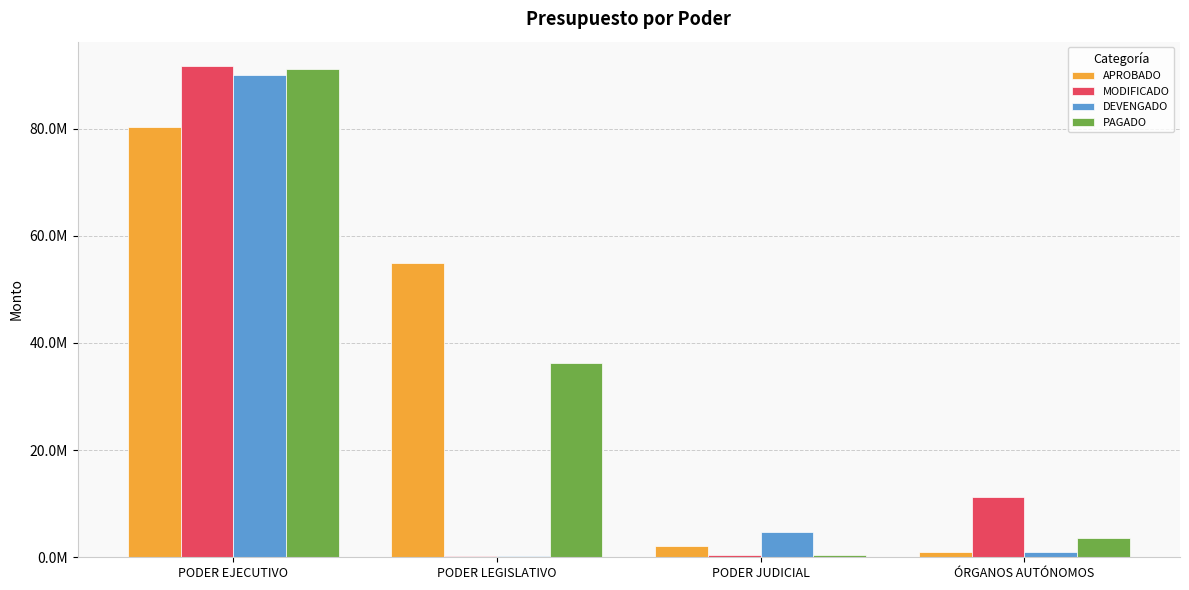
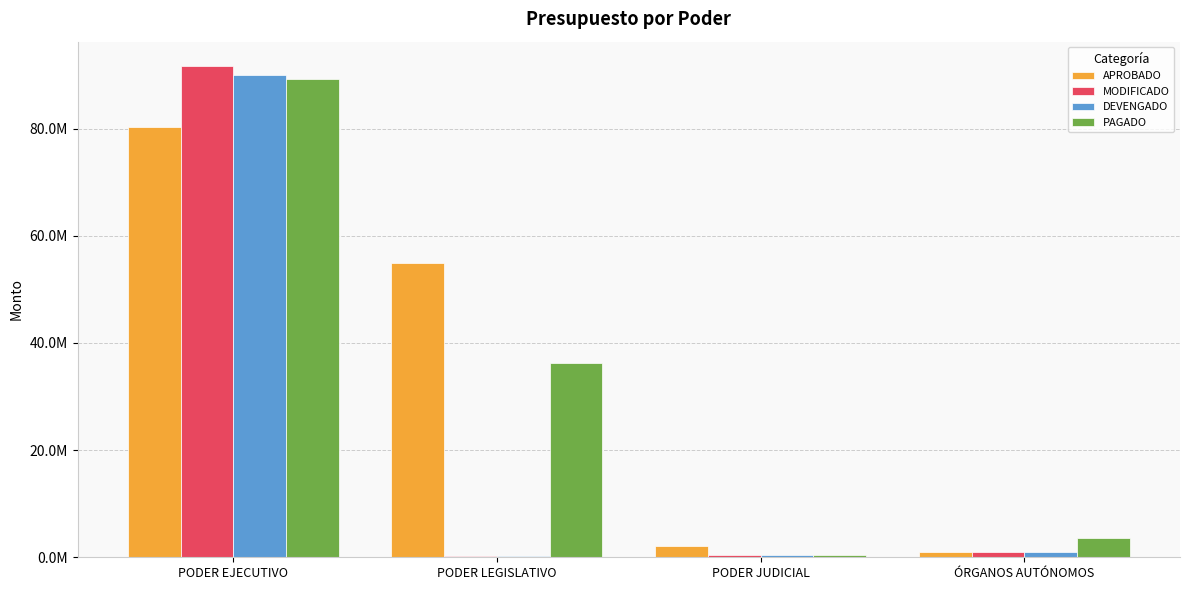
  {
    "APROBADO": {
      "PODER EJECUTIVO": 80000000,
      "PODER LEGISLATIVO": 55000000,
      "PODER JUDICIAL": 2000000,
      "ÓRGANOS AUTÓNOMOS": 1000000
    },
    "MODIFICADO": {
      "PODER EJECUTIVO": 92000000,
      "PODER JUDICIAL": 1000000,
-     "ÓRGANOS AUTÓNOMOS": 11000000
+     "ÓRGANOS AUTÓNOMOS": 1000000
    },
    "DEVENGADO": {
      "PODER EJECUTIVO": 90000000,
-     "PODER JUDICIAL": 5000000,
+     "PODER JUDICIAL": 1000000,
      "ÓRGANOS AUTÓNOMOS": 1000000
    },
    "PAGADO": {
-     "PODER EJECUTIVO": 91000000,
+     "PODER EJECUTIVO": 89000000,
      "PODER LEGISLATIVO": 36000000,
      "PODER JUDICIAL": 1000000,
      "ÓRGANOS AUTÓNOMOS": 4000000
    }
  }
